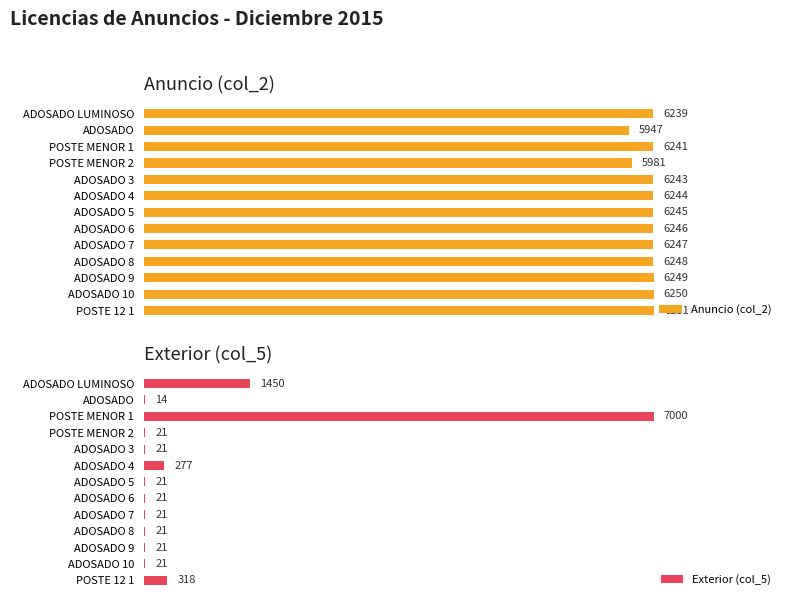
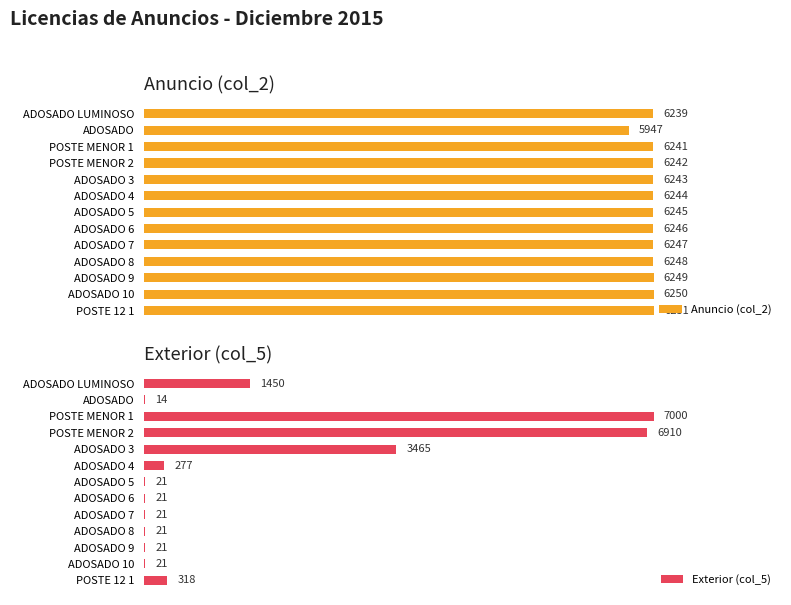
  {
    "Anuncio (col_2)": {
      "ADOSADO LUMINOSO": 6239,
      "ADOSADO": 5947,
      "POSTE MENOR 1": 6241,
-     "POSTE MENOR 2": 5981,
+     "POSTE MENOR 2": 6242,
      "ADOSADO 3": 6243,
      "ADOSADO 4": 6244,
      "ADOSADO 5": 6245,
      "ADOSADO 6": 6246,
      "ADOSADO 7": 6247,
      "ADOSADO 8": 6248,
      "ADOSADO 9": 6249,
      "ADOSADO 10": 6250,
      "POSTE 12 1": 6251
    },
    "Exterior (col_5)": {
      "ADOSADO LUMINOSO": 1450,
      "ADOSADO": 14,
      "POSTE MENOR 1": 7000,
-     "POSTE MENOR 2": 21,
-     "ADOSADO 3": 21,
+     "POSTE MENOR 2": 6910,
+     "ADOSADO 3": 3465,
      "ADOSADO 4": 277,
      "ADOSADO 5": 21,
      "ADOSADO 6": 21,
      "ADOSADO 7": 21,
      "ADOSADO 8": 21,
      "ADOSADO 9": 21,
      "ADOSADO 10": 21,
      "POSTE 12 1": 318
    }
  }
